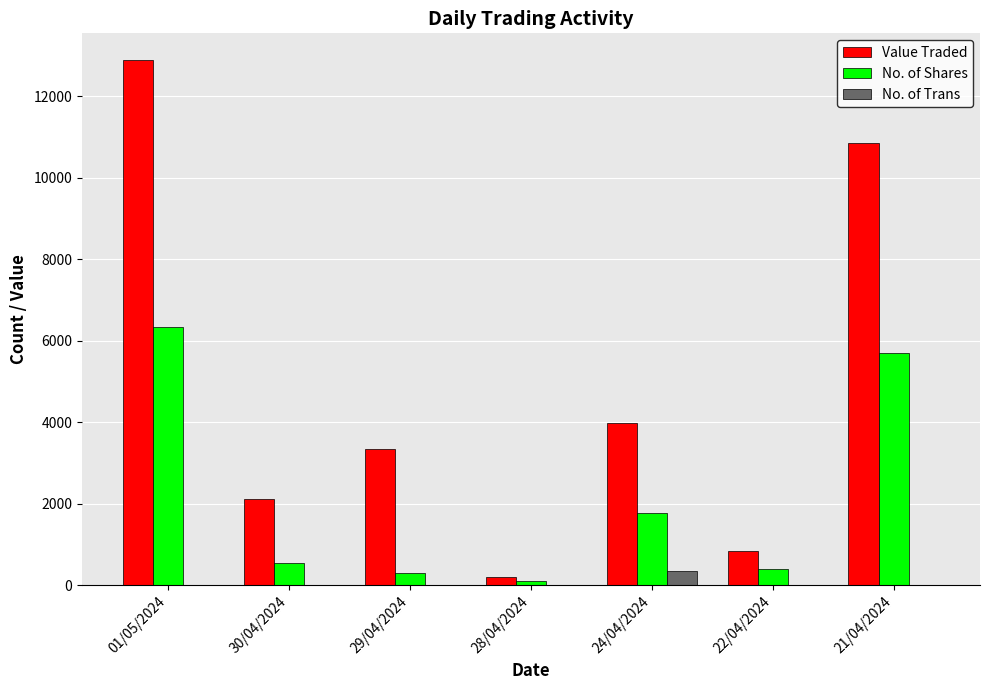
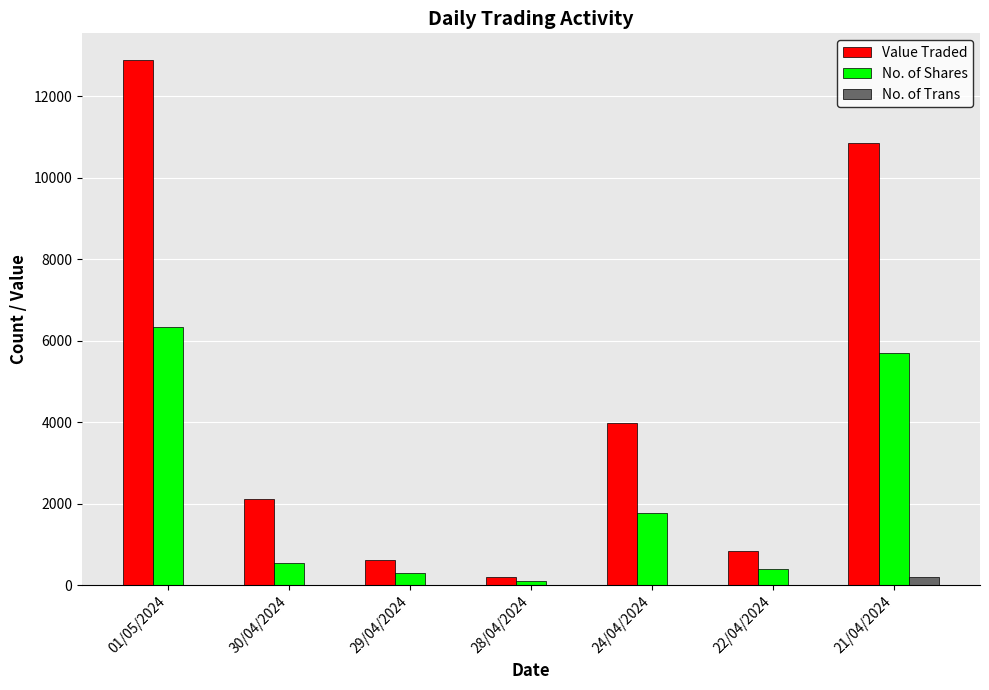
  {
    "Value Traded": {
      "01/05/2024": 12900,
      "30/04/2024": 2100,
-     "29/04/2024": 3400,
+     "29/04/2024": 600,
      "28/04/2024": 200,
      "24/04/2024": 4000,
      "22/04/2024": 800,
      "21/04/2024": 10900
    },
    "No. of Shares": {
      "01/05/2024": 6300,
      "30/04/2024": 500,
      "29/04/2024": 300,
      "28/04/2024": 100,
      "24/04/2024": 1800,
      "22/04/2024": 400,
      "21/04/2024": 5700
    },
    "No. of Trans": {
-     "24/04/2024": 400,
-     "21/04/2024": 0
+     "24/04/2024": 0,
+     "21/04/2024": 200
    }
  }
